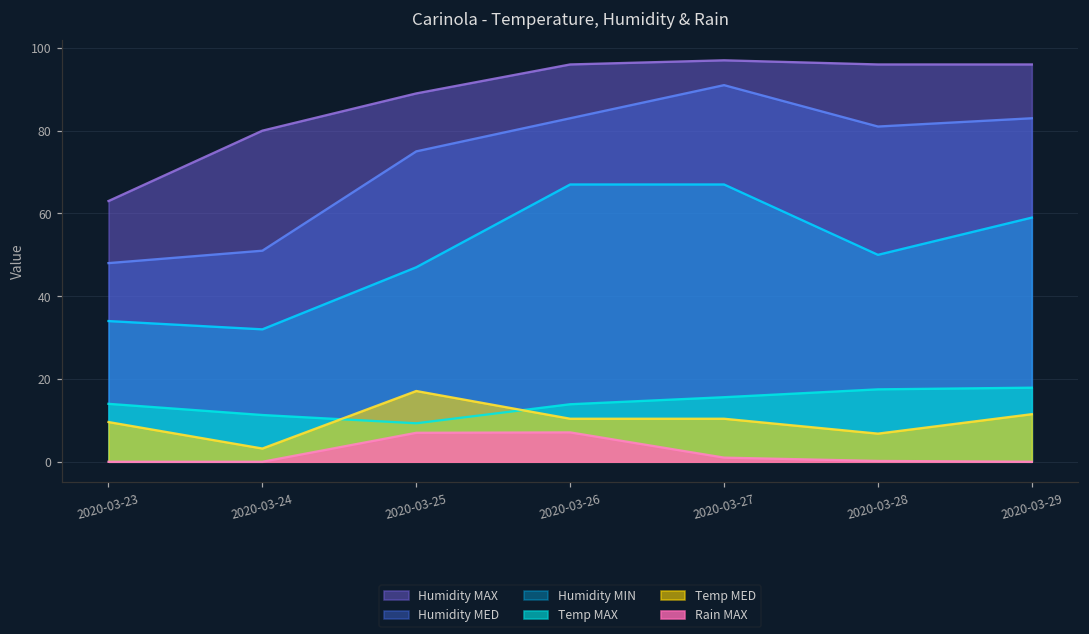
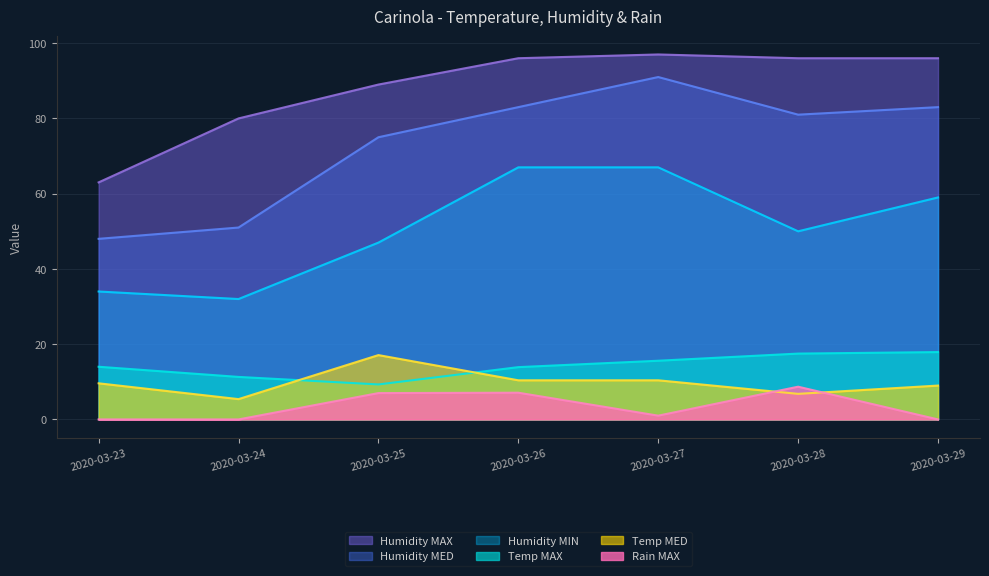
  {
    "Temp MED": {
      "2020-03-23": 10,
-     "2020-03-24": 3,
+     "2020-03-24": 5,
      "2020-03-25": 17,
      "2020-03-26": 10,
      "2020-03-27": 10,
      "2020-03-28": 7,
-     "2020-03-29": 12
+     "2020-03-29": 9
    },
    "Rain MAX": {
      "2020-03-23": 0,
      "2020-03-24": 0,
      "2020-03-25": 7,
      "2020-03-26": 7,
      "2020-03-27": 1,
-     "2020-03-28": 0,
+     "2020-03-28": 9,
      "2020-03-29": 0
    }
  }
